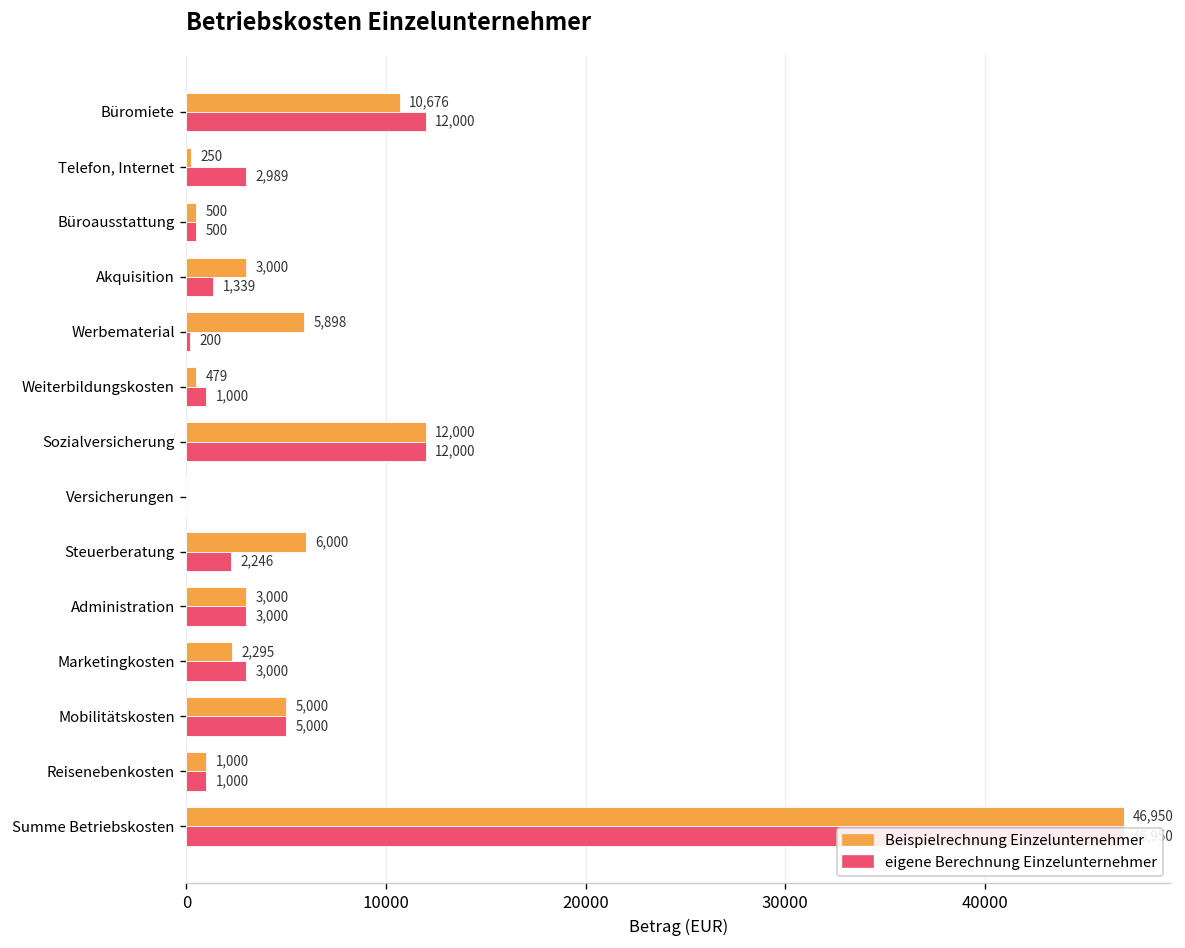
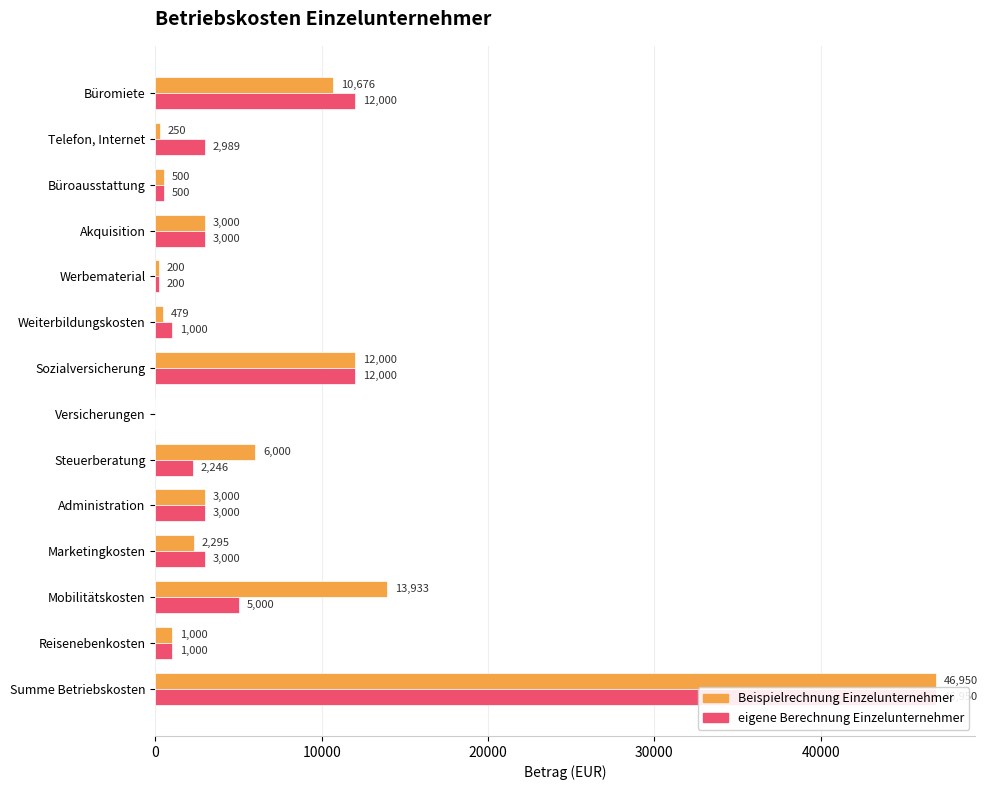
  {
    "Beispielrechnung Einzelunternehmer": {
      "Büromiete": "10,676",
      "Telefon, Internet": "250",
      "Büroausstattung": "500",
      "Akquisition": "3,000",
-     "Werbematerial": "5,898",
+     "Werbematerial": "200",
      "Weiterbildungskosten": "479",
      "Sozialversicherung": "12,000",
      "Steuerberatung": "6,000",
      "Administration": "3,000",
      "Marketingkosten": "2,295",
-     "Mobilitätskosten": "5,000",
+     "Mobilitätskosten": "13,933",
      "Reisenebenkosten": "1,000",
      "Summe Betriebskosten": "46,950"
    },
    "eigene Berechnung Einzelunternehmer": {
      "Büromiete": "12,000",
      "Telefon, Internet": "2,989",
      "Büroausstattung": "500",
-     "Akquisition": "1,339",
+     "Akquisition": "3,000",
      "Werbematerial": "200",
      "Weiterbildungskosten": "1,000",
      "Sozialversicherung": "12,000",
      "Steuerberatung": "2,246",
      "Administration": "3,000",
      "Marketingkosten": "3,000",
      "Mobilitätskosten": "5,000",
      "Reisenebenkosten": "1,000"
    }
  }
